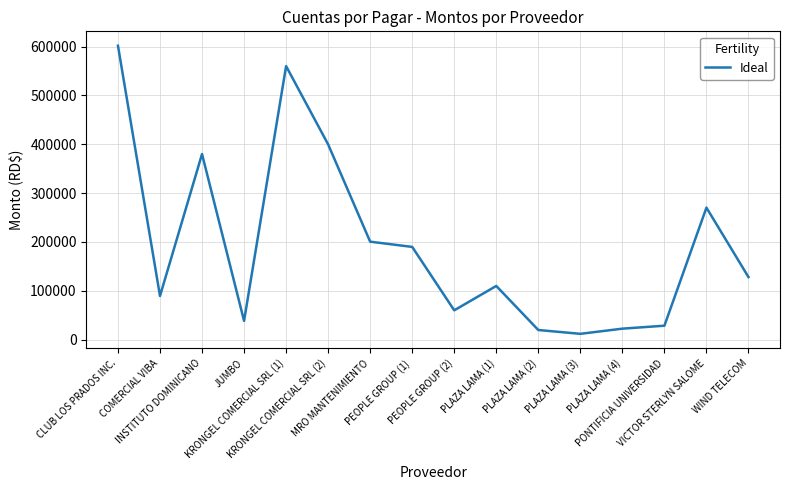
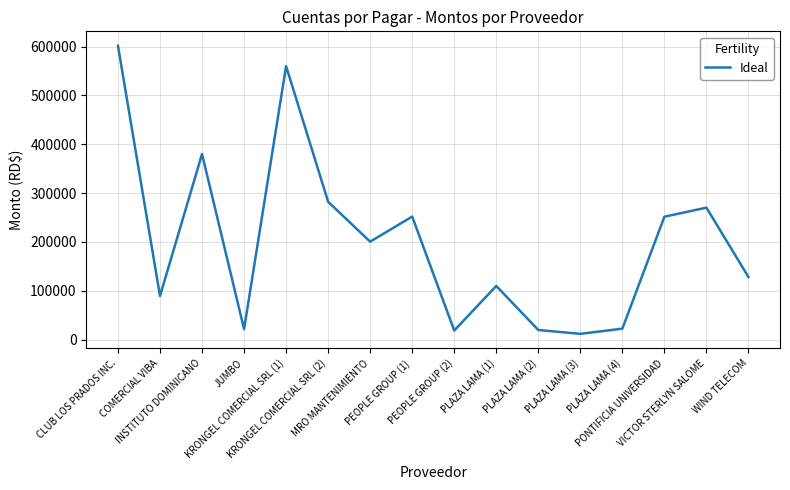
  {
    "CLUB LOS PRADOS INC.": 600000,
    "COMERCIAL VIBA": 90000,
    "INSTITUTO DOMINICANO": 380000,
-   "JUMBO": 40000,
+   "JUMBO": 20000,
    "KRONGEL COMERCIAL SRL (1)": 560000,
-   "KRONGEL COMERCIAL SRL (2)": 400000,
+   "KRONGEL COMERCIAL SRL (2)": 280000,
    "MRO MANTENIMIENTO": 200000,
-   "PEOPLE GROUP (1)": 190000,
-   "PEOPLE GROUP (2)": 60000,
+   "PEOPLE GROUP (1)": 250000,
+   "PEOPLE GROUP (2)": 20000,
    "PLAZA LAMA (1)": 110000,
    "PLAZA LAMA (2)": 20000,
    "PLAZA LAMA (3)": 10000,
    "PLAZA LAMA (4)": 20000,
-   "PONTIFICIA UNIVERSIDAD": 30000,
+   "PONTIFICIA UNIVERSIDAD": 250000,
    "VICTOR STERLYN SALOME": 270000,
    "WIND TELECOM": 130000
  }
